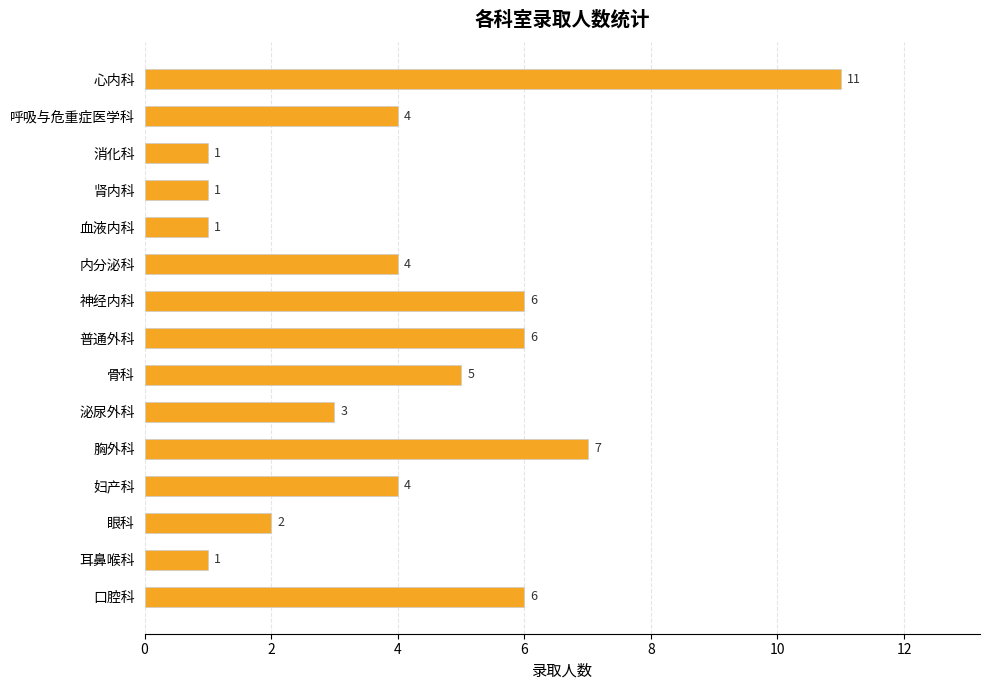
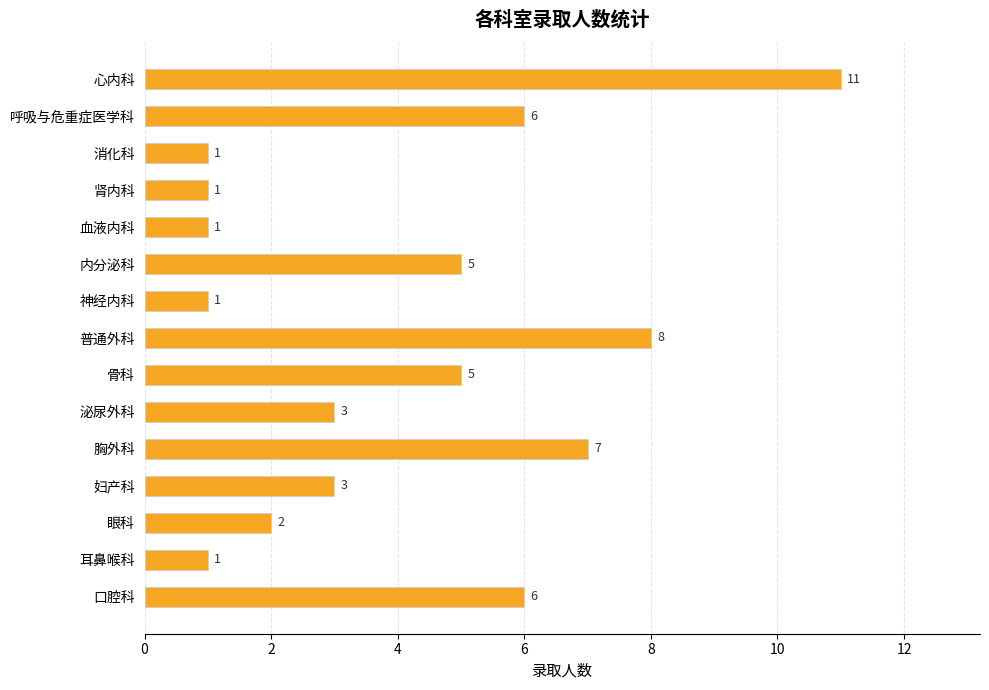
  {
    "心内科": 11,
-   "呼吸与危重症医学科": 4,
+   "呼吸与危重症医学科": 6,
    "消化科": 1,
    "肾内科": 1,
    "血液内科": 1,
-   "内分泌科": 4,
-   "神经内科": 6,
-   "普通外科": 6,
+   "内分泌科": 5,
+   "神经内科": 1,
+   "普通外科": 8,
    "骨科": 5,
    "泌尿外科": 3,
    "胸外科": 7,
-   "妇产科": 4,
+   "妇产科": 3,
    "眼科": 2,
    "耳鼻喉科": 1,
    "口腔科": 6
  }
